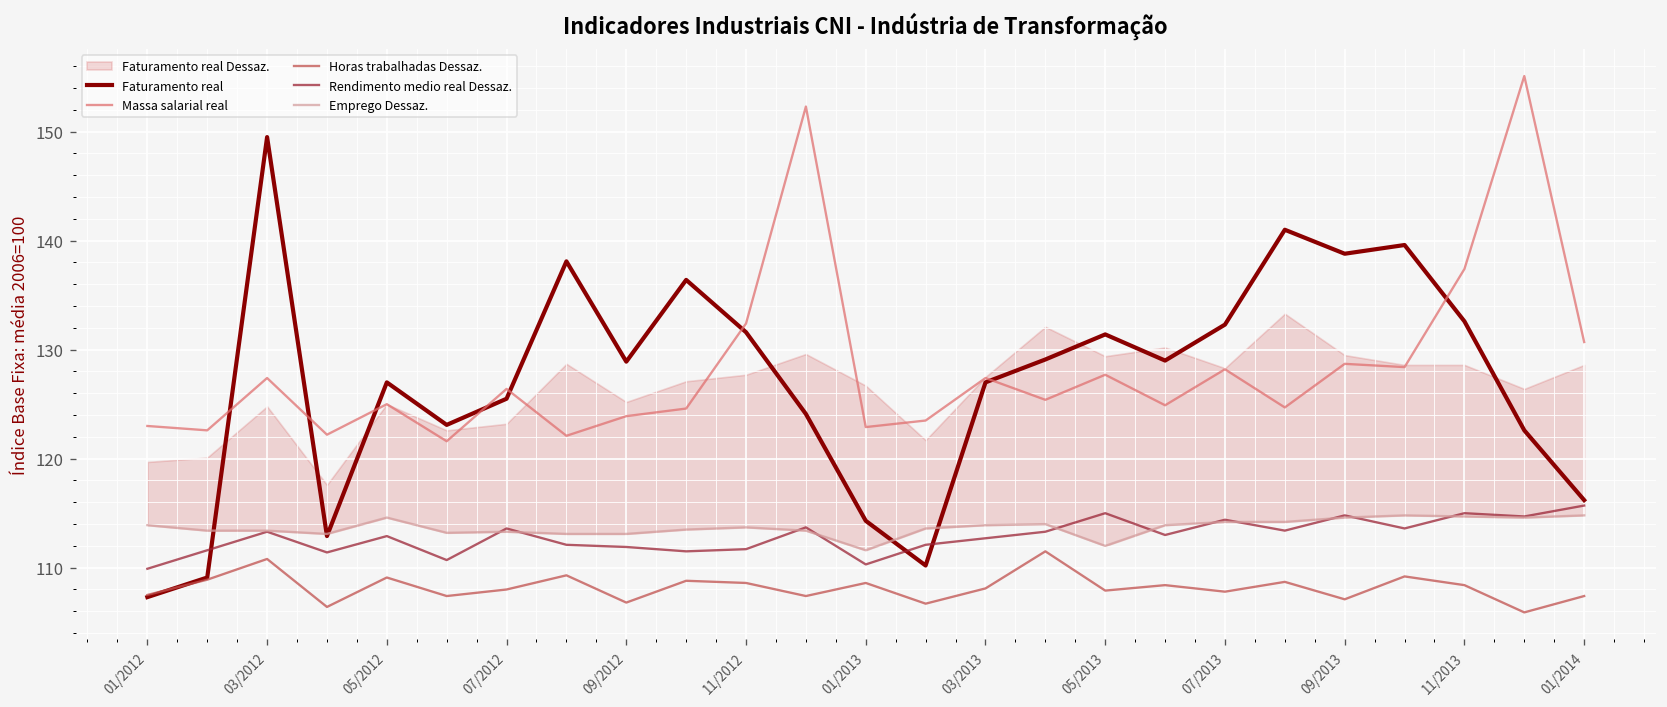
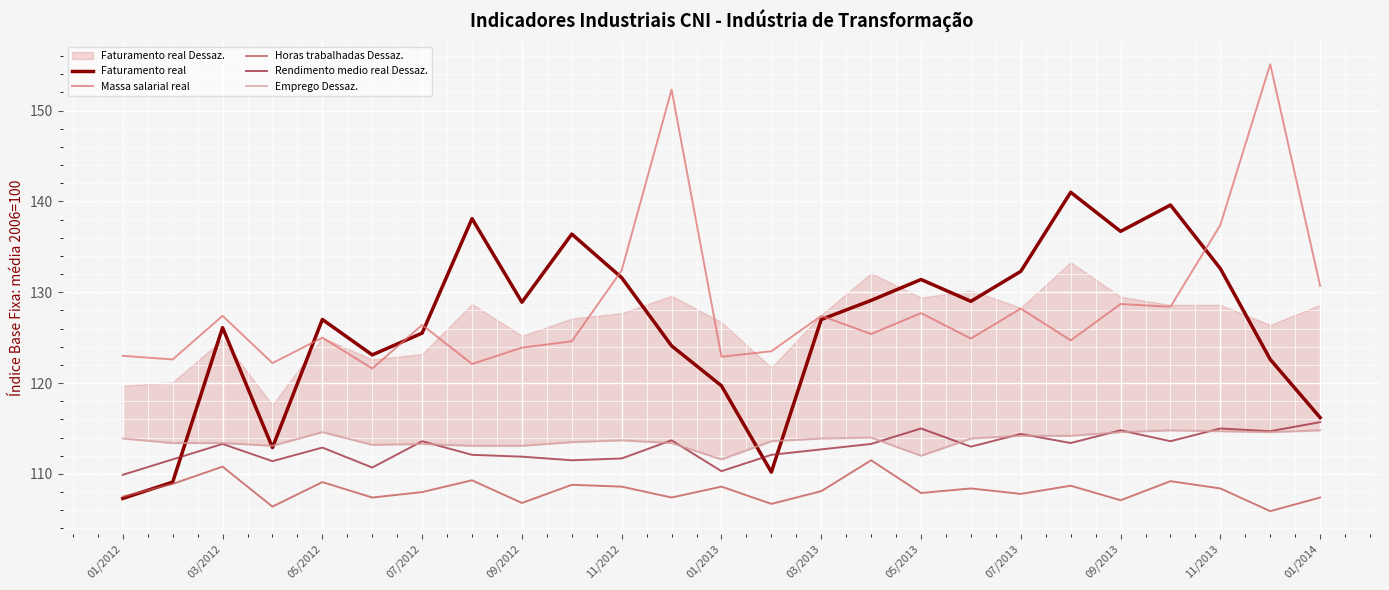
  {
    "Faturamento real": {
-     "03/2012": 150,
+     "03/2012": 126,
      "05/2012": 127,
      "07/2012": 126,
      "09/2012": 129,
      "11/2012": 132,
-     "01/2013": 114,
+     "01/2013": 120,
      "03/2013": 127,
      "05/2013": 131,
      "07/2013": 132,
-     "09/2013": 139,
+     "09/2013": 137,
      "11/2013": 133,
      "01/2014": 116
    },
    "Emprego Dessaz.": {
      "01/2012": 114,
      "05/2012": 115,
      "07/2012": 113,
      "09/2012": 113,
      "11/2012": 114,
      "01/2013": 112,
      "03/2013": 114,
      "05/2013": 112,
      "11/2013": 115,
      "01/2014": 115
    }
  }
